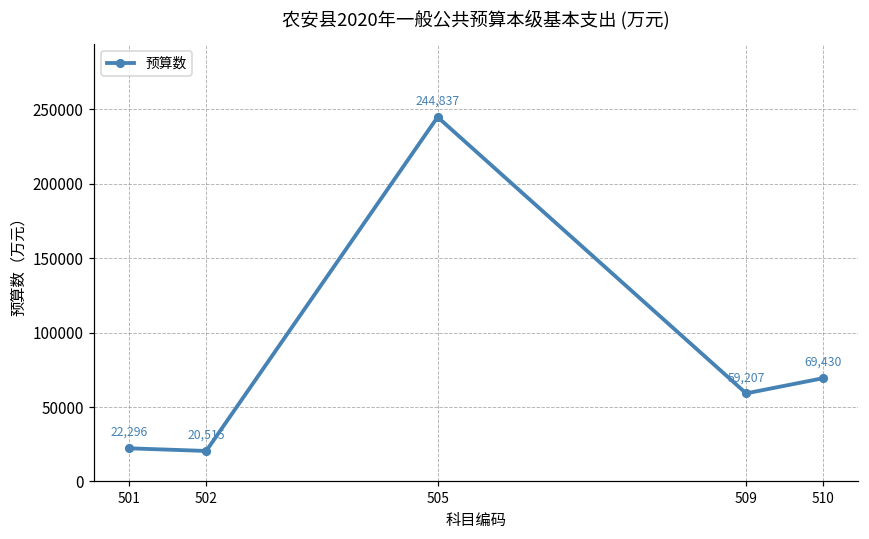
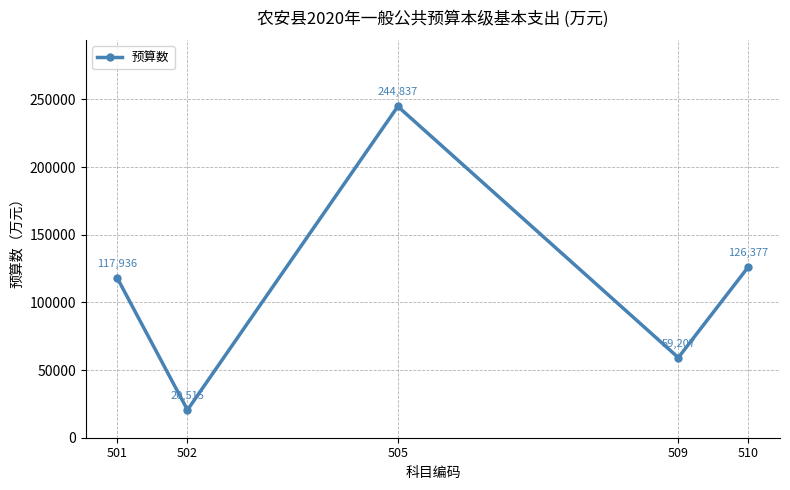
  {
-   "501": "22,296",
+   "501": "117,936",
    "502": "20,515",
    "505": "244,837",
    "509": "59,207",
-   "510": "69,430"
+   "510": "126,377"
  }
